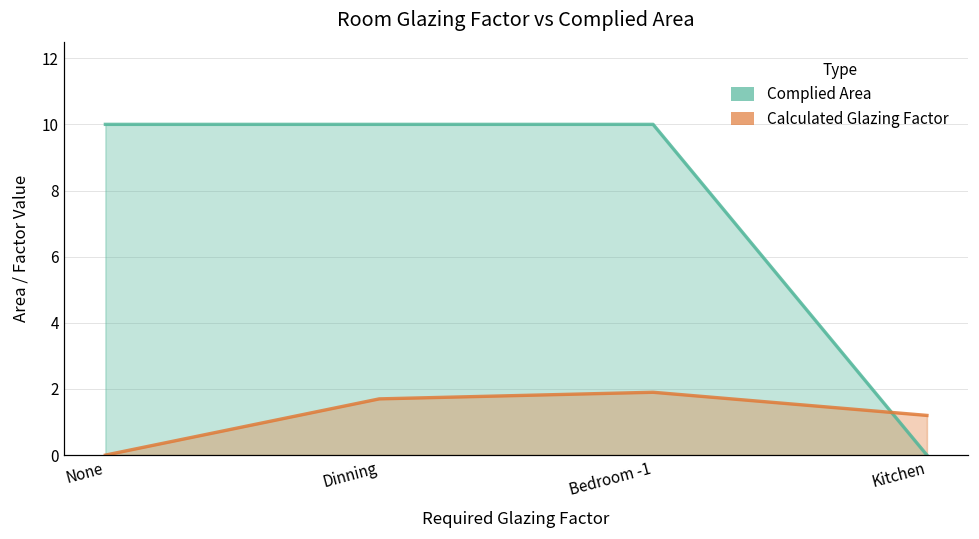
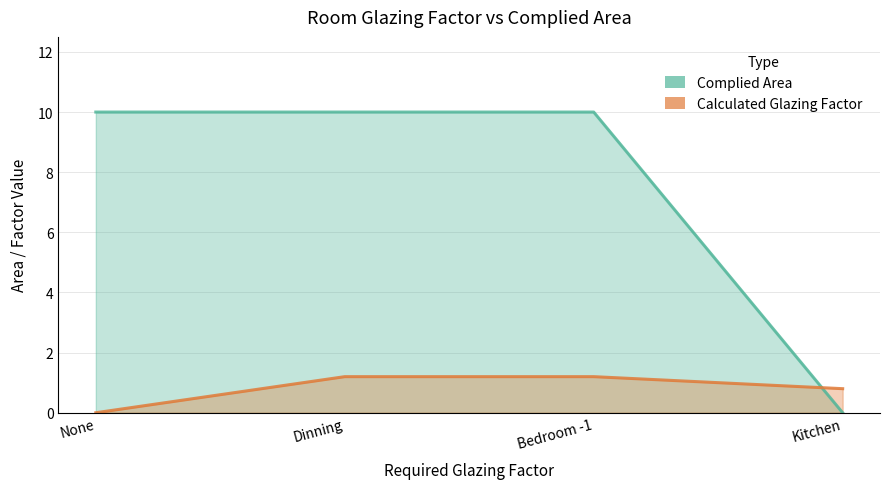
  {
    "Complied Area": {
      "None": 10.0,
      "Dinning": 10.0,
      "Bedroom -1": 10.0,
      "Kitchen": 0.0
    },
    "Calculated Glazing Factor": {
      "None": 0.0,
-     "Dinning": 1.7,
-     "Bedroom -1": 1.9,
-     "Kitchen": 1.2
+     "Dinning": 1.2,
+     "Bedroom -1": 1.2,
+     "Kitchen": 0.8
    }
  }
